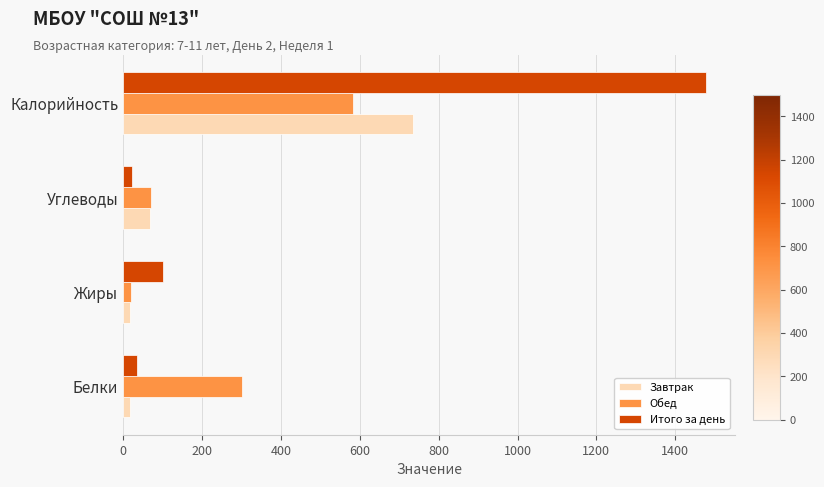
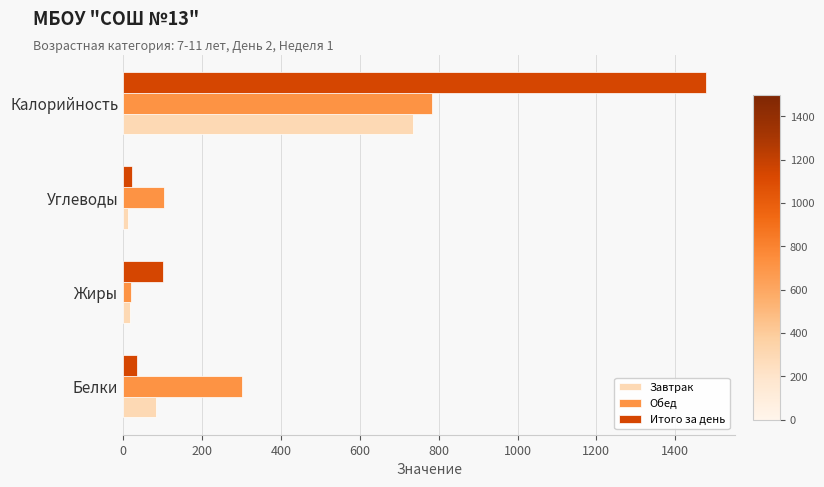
  {
    "Завтрак": {
      "Калорийность": 730,
-     "Углеводы": 70,
+     "Углеводы": 10,
      "Жиры": 20,
-     "Белки": 20
+     "Белки": 80
    },
    "Обед": {
-     "Калорийность": 580,
-     "Углеводы": 70,
+     "Калорийность": 780,
+     "Углеводы": 100,
      "Жиры": 20,
      "Белки": 300
    },
    "Итого за день": {
      "Калорийность": 1480,
      "Углеводы": 20,
      "Жиры": 100,
      "Белки": 40
    }
  }
